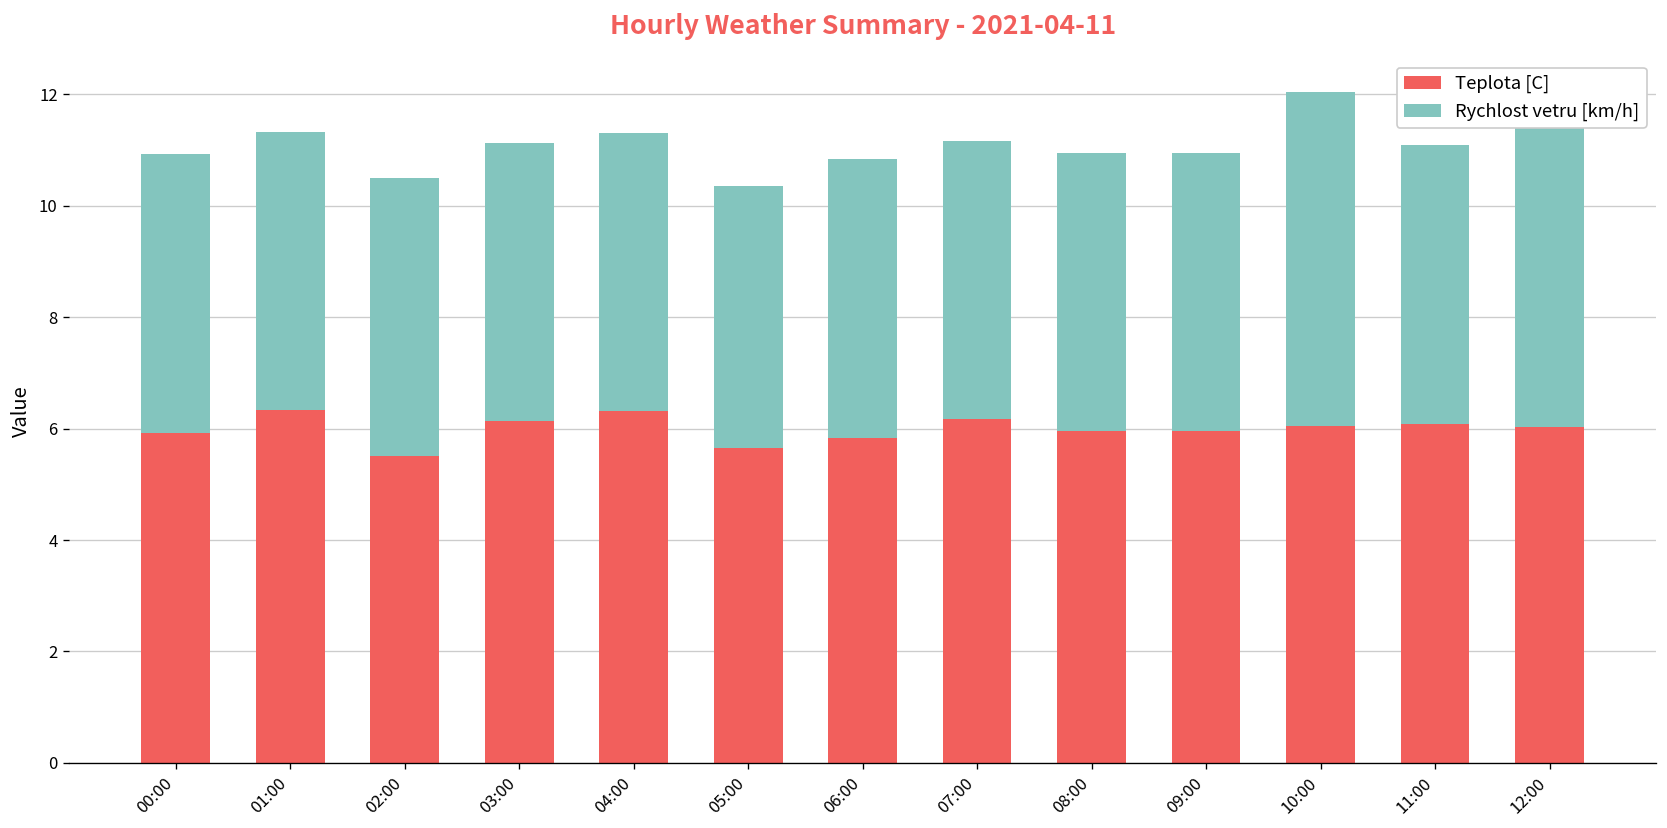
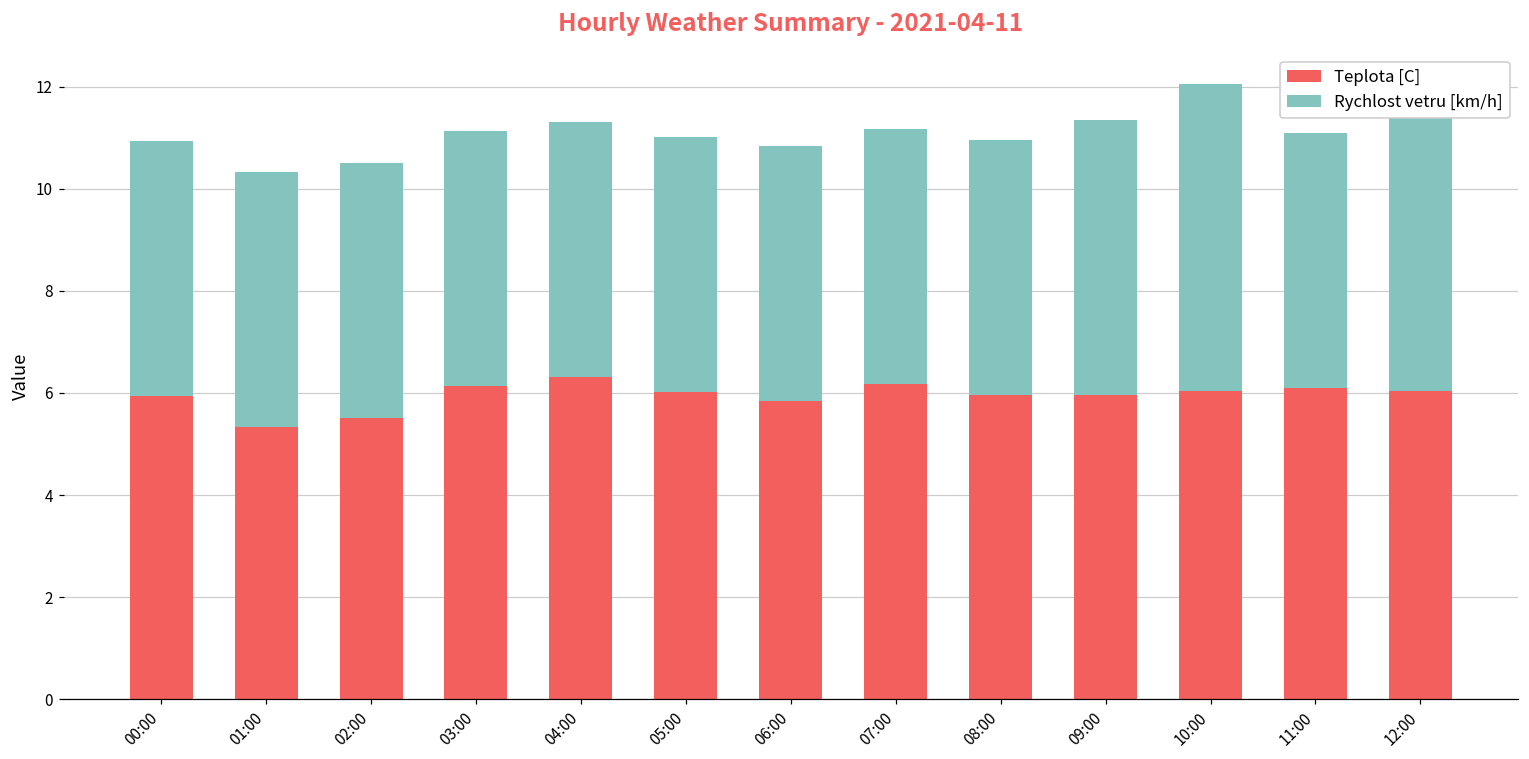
  {
    "Teplota [C]": {
      "00:00": 5.9,
-     "01:00": 6.3,
+     "01:00": 5.3,
      "02:00": 5.5,
      "03:00": 6.1,
      "04:00": 6.3,
-     "05:00": 5.7,
+     "05:00": 6.0,
      "06:00": 5.8,
      "07:00": 6.2,
      "08:00": 6.0,
      "09:00": 6.0,
      "10:00": 6.0,
      "11:00": 6.1,
      "12:00": 6.0
    },
    "Rychlost vetru [km/h]": {
      "00:00": 5.0,
      "01:00": 5.0,
      "02:00": 5.0,
      "03:00": 5.0,
      "04:00": 5.0,
-     "05:00": 4.7,
+     "05:00": 5.0,
      "06:00": 5.0,
      "07:00": 5.0,
      "08:00": 5.0,
-     "09:00": 5.0,
+     "09:00": 5.4,
      "10:00": 6.0,
      "11:00": 5.0
    }
  }
